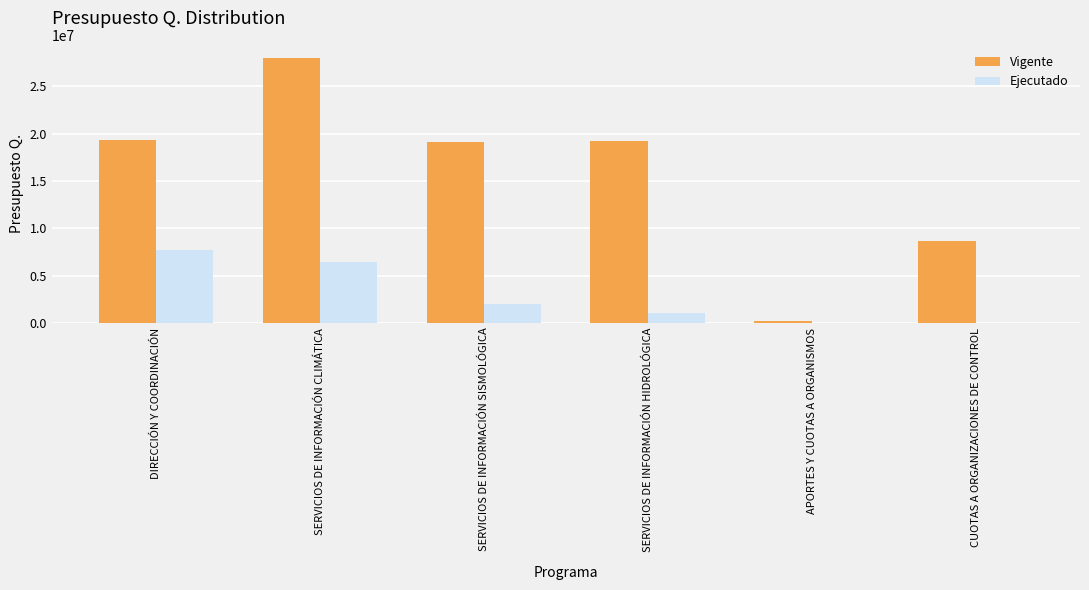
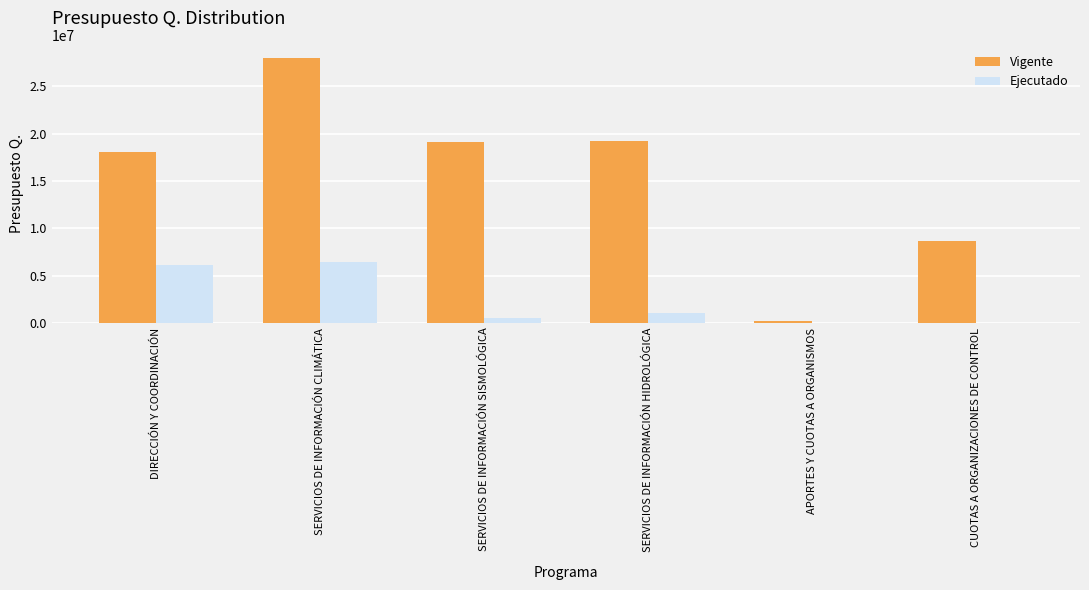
  {
    "Vigente": {
-     "DIRECCIÓN Y COORDINACIÓN": 19000000,
+     "DIRECCIÓN Y COORDINACIÓN": 18000000,
      "SERVICIOS DE INFORMACIÓN CLIMÁTICA": 28000000,
      "SERVICIOS DE INFORMACIÓN SISMOLÓGICA": 19000000,
      "SERVICIOS DE INFORMACIÓN HIDROLÓGICA": 19000000,
      "CUOTAS A ORGANIZACIONES DE CONTROL": 9000000
    },
    "Ejecutado": {
-     "DIRECCIÓN Y COORDINACIÓN": 8000000,
+     "DIRECCIÓN Y COORDINACIÓN": 6000000,
      "SERVICIOS DE INFORMACIÓN CLIMÁTICA": 6000000,
-     "SERVICIOS DE INFORMACIÓN SISMOLÓGICA": 2000000,
+     "SERVICIOS DE INFORMACIÓN SISMOLÓGICA": 1000000,
      "SERVICIOS DE INFORMACIÓN HIDROLÓGICA": 1000000,
      "APORTES Y CUOTAS A ORGANISMOS": 0,
      "CUOTAS A ORGANIZACIONES DE CONTROL": 0
    }
  }
